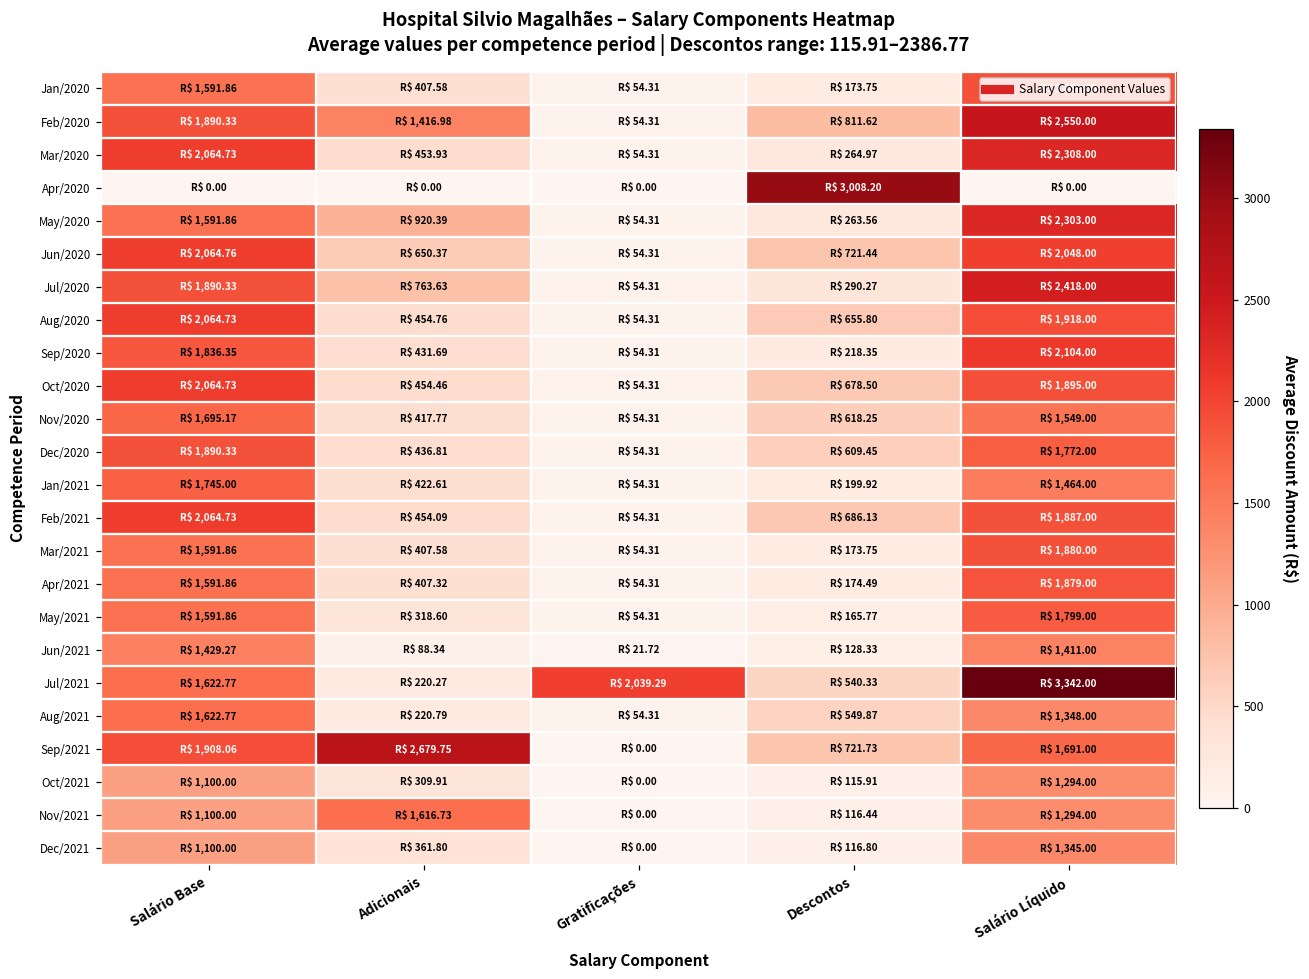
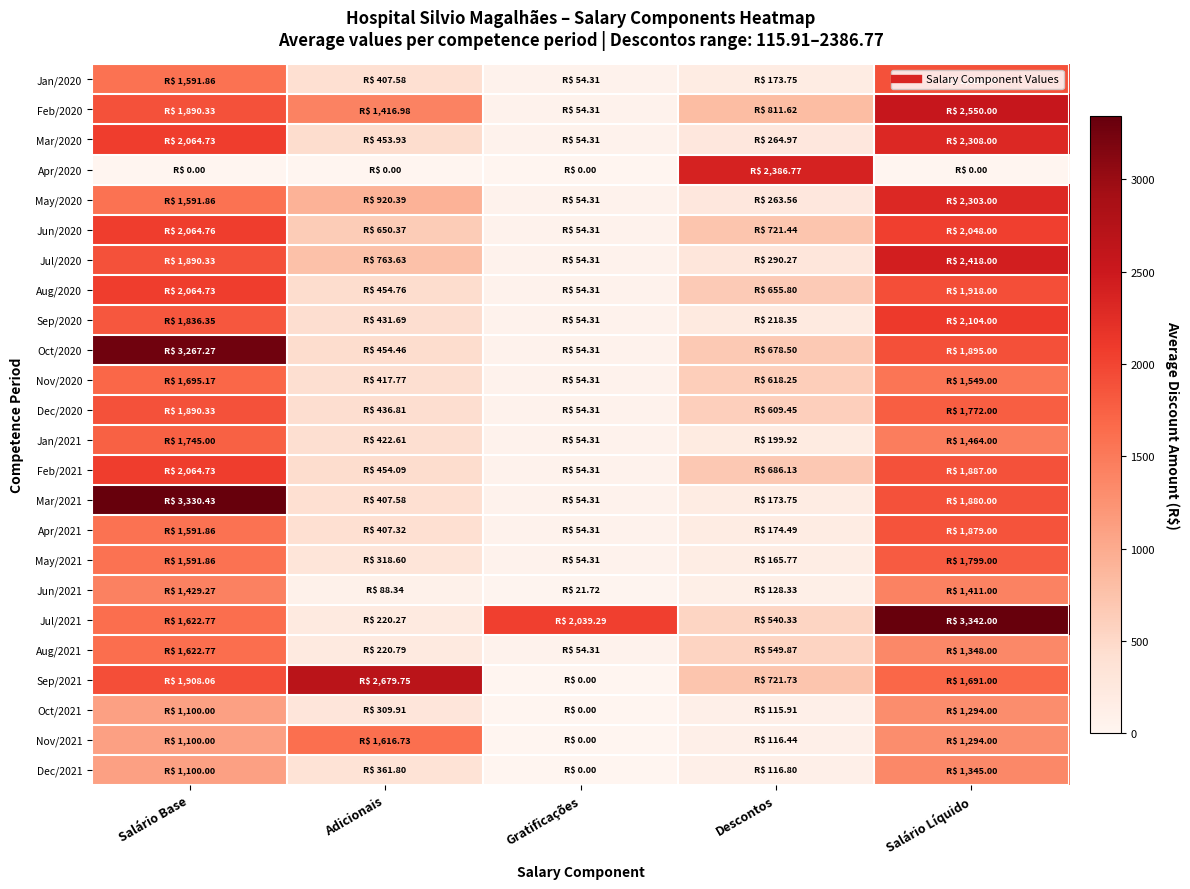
  {
    "Jan/2020": {
      "Salário Base": "1,591.86",
      "Adicionais": "407.58",
      "Gratificações": "54.31",
      "Descontos": "173.75"
    },
    "Feb/2020": {
      "Salário Base": "1,890.33",
      "Adicionais": "1,416.98",
      "Gratificações": "54.31",
      "Descontos": "811.62",
      "Salário Líquido": "2,550.00"
    },
    "Mar/2020": {
      "Salário Base": "2,064.73",
      "Adicionais": "453.93",
      "Gratificações": "54.31",
      "Descontos": "264.97",
      "Salário Líquido": "2,308.00"
    },
    "Apr/2020": {
      "Salário Base": "0.00",
      "Adicionais": "0.00",
      "Gratificações": "0.00",
-     "Descontos": "3,008.20",
+     "Descontos": "2,386.77",
      "Salário Líquido": "0.00"
    },
    "May/2020": {
      "Salário Base": "1,591.86",
      "Adicionais": "920.39",
      "Gratificações": "54.31",
      "Descontos": "263.56",
      "Salário Líquido": "2,303.00"
    },
    "Jun/2020": {
      "Salário Base": "2,064.76",
      "Adicionais": "650.37",
      "Gratificações": "54.31",
      "Descontos": "721.44",
      "Salário Líquido": "2,048.00"
    },
    "Jul/2020": {
      "Salário Base": "1,890.33",
      "Adicionais": "763.63",
      "Gratificações": "54.31",
      "Descontos": "290.27",
      "Salário Líquido": "2,418.00"
    },
    "Aug/2020": {
      "Salário Base": "2,064.73",
      "Adicionais": "454.76",
      "Gratificações": "54.31",
      "Descontos": "655.80",
      "Salário Líquido": "1,918.00"
    },
    "Sep/2020": {
      "Salário Base": "1,836.35",
      "Adicionais": "431.69",
      "Gratificações": "54.31",
      "Descontos": "218.35",
      "Salário Líquido": "2,104.00"
    },
    "Oct/2020": {
-     "Salário Base": "2,064.73",
+     "Salário Base": "3,267.27",
      "Adicionais": "454.46",
      "Gratificações": "54.31",
      "Descontos": "678.50",
      "Salário Líquido": "1,895.00"
    },
    "Nov/2020": {
      "Salário Base": "1,695.17",
      "Adicionais": "417.77",
      "Gratificações": "54.31",
      "Descontos": "618.25",
      "Salário Líquido": "1,549.00"
    },
    "Dec/2020": {
      "Salário Base": "1,890.33",
      "Adicionais": "436.81",
      "Gratificações": "54.31",
      "Descontos": "609.45",
      "Salário Líquido": "1,772.00"
    },
    "Jan/2021": {
      "Salário Base": "1,745.00",
      "Adicionais": "422.61",
      "Gratificações": "54.31",
      "Descontos": "199.92",
      "Salário Líquido": "1,464.00"
    },
    "Feb/2021": {
      "Salário Base": "2,064.73",
      "Adicionais": "454.09",
      "Gratificações": "54.31",
      "Descontos": "686.13",
      "Salário Líquido": "1,887.00"
    },
    "Mar/2021": {
-     "Salário Base": "1,591.86",
+     "Salário Base": "3,330.43",
      "Adicionais": "407.58",
      "Gratificações": "54.31",
      "Descontos": "173.75",
      "Salário Líquido": "1,880.00"
    },
    "Apr/2021": {
      "Salário Base": "1,591.86",
      "Adicionais": "407.32",
      "Gratificações": "54.31",
      "Descontos": "174.49",
      "Salário Líquido": "1,879.00"
    },
    "May/2021": {
      "Salário Base": "1,591.86",
      "Adicionais": "318.60",
      "Gratificações": "54.31",
      "Descontos": "165.77",
      "Salário Líquido": "1,799.00"
    },
    "Jun/2021": {
      "Salário Base": "1,429.27",
      "Adicionais": "88.34",
      "Gratificações": "21.72",
      "Descontos": "128.33",
      "Salário Líquido": "1,411.00"
    },
    "Jul/2021": {
      "Salário Base": "1,622.77",
      "Adicionais": "220.27",
      "Gratificações": "2,039.29",
      "Descontos": "540.33",
      "Salário Líquido": "3,342.00"
    },
    "Aug/2021": {
      "Salário Base": "1,622.77",
      "Adicionais": "220.79",
      "Gratificações": "54.31",
      "Descontos": "549.87",
      "Salário Líquido": "1,348.00"
    },
    "Sep/2021": {
      "Salário Base": "1,908.06",
      "Adicionais": "2,679.75",
      "Gratificações": "0.00",
      "Descontos": "721.73",
      "Salário Líquido": "1,691.00"
    },
    "Oct/2021": {
      "Salário Base": "1,100.00",
      "Adicionais": "309.91",
      "Gratificações": "0.00",
      "Descontos": "115.91",
      "Salário Líquido": "1,294.00"
    },
    "Nov/2021": {
      "Salário Base": "1,100.00",
      "Adicionais": "1,616.73",
      "Gratificações": "0.00",
      "Descontos": "116.44",
      "Salário Líquido": "1,294.00"
    },
    "Dec/2021": {
      "Salário Base": "1,100.00",
      "Adicionais": "361.80",
      "Gratificações": "0.00",
      "Descontos": "116.80",
      "Salário Líquido": "1,345.00"
    }
  }
